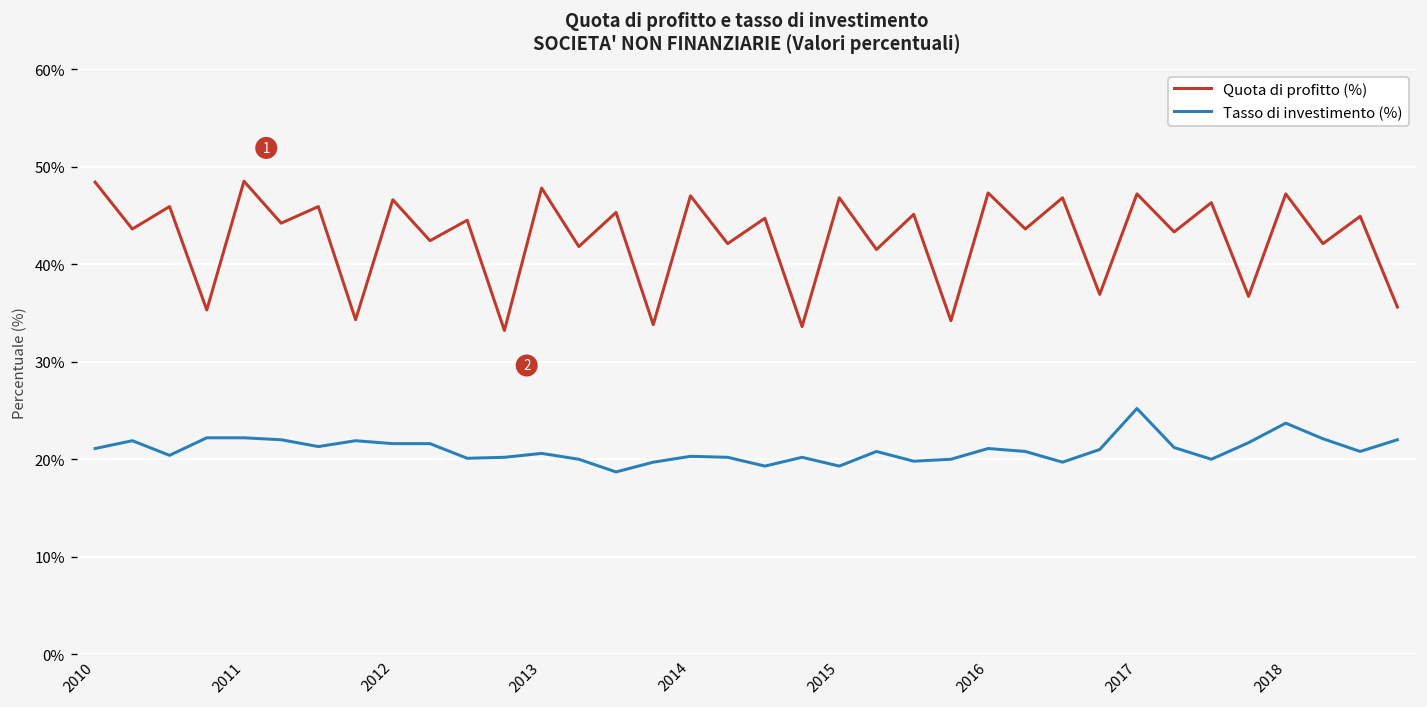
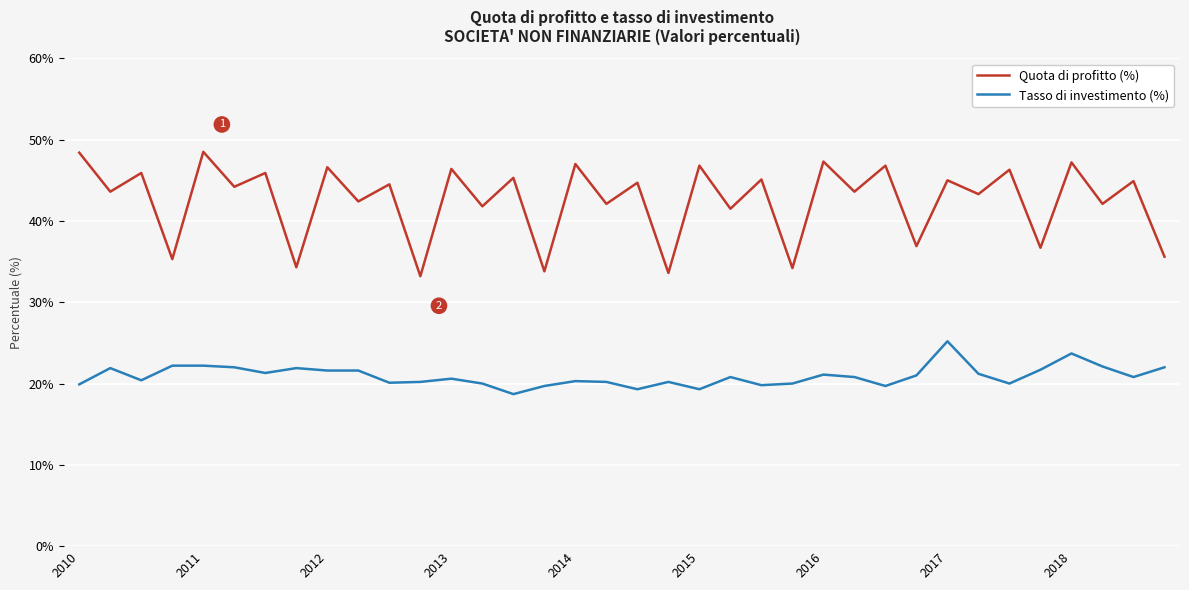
  {
    "Quota di profitto (%)": {
      "2010": "48%",
      "2011": "49%",
      "2012": "47%",
-     "2013": "48%",
+     "2013": "46%",
      "2014": "47%",
      "2015": "47%",
      "2016": "47%",
-     "2017": "47%",
+     "2017": "45%",
      "2018": "47%"
    },
    "Tasso di investimento (%)": {
-     "2010": "21%",
+     "2010": "20%",
      "2011": "22%",
      "2012": "22%",
      "2013": "21%",
      "2014": "20%",
      "2015": "19%",
      "2016": "21%",
      "2017": "25%",
      "2018": "24%"
    }
  }
